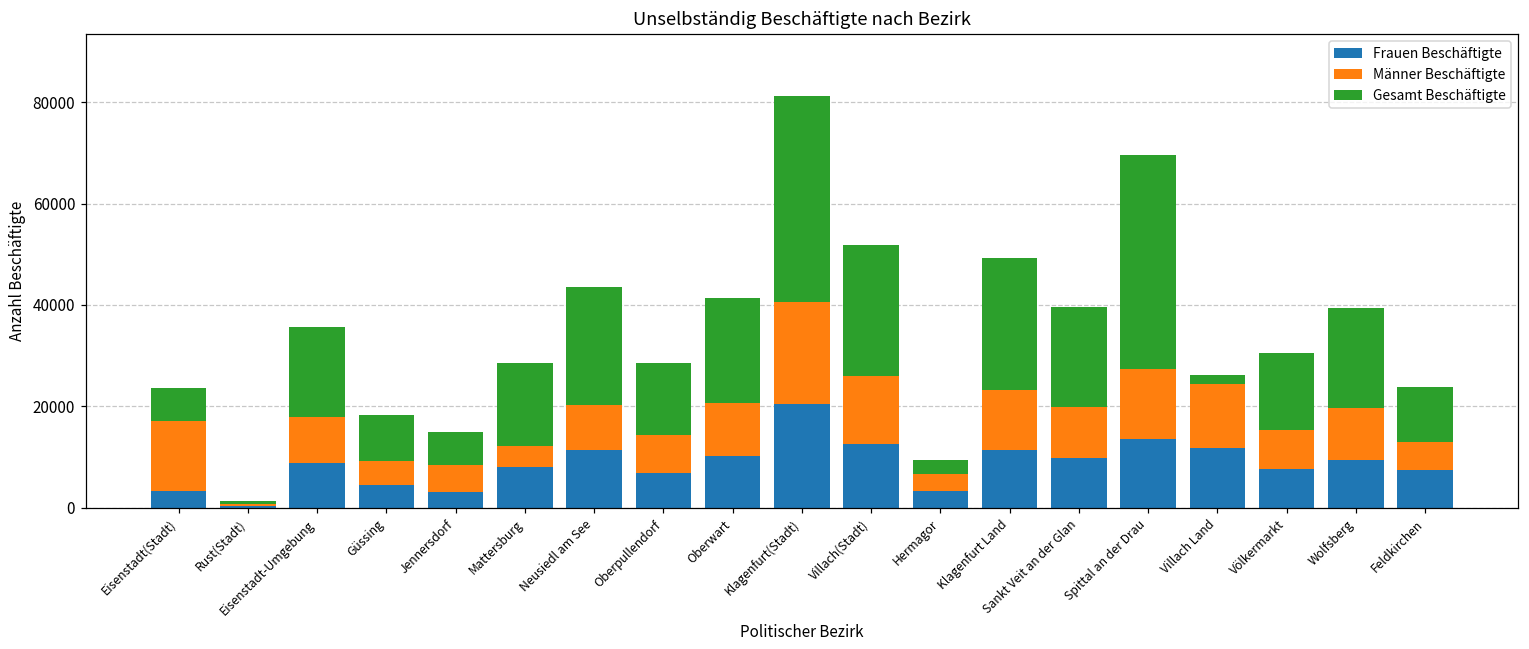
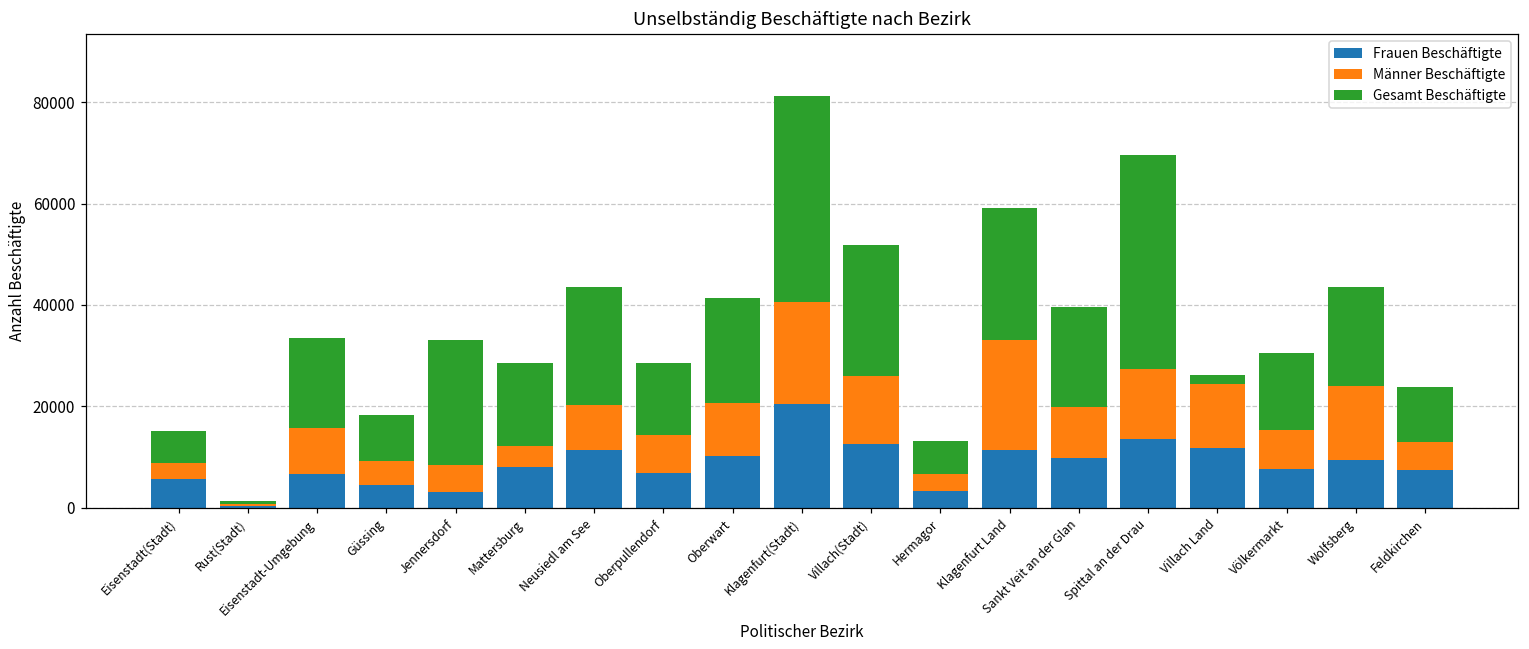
  {
    "Frauen Beschäftigte": {
-     "Eisenstadt(Stadt)": 3000,
-     "Eisenstadt-Umgebung": 9000,
+     "Eisenstadt(Stadt)": 6000,
+     "Eisenstadt-Umgebung": 7000,
      "Güssing": 5000,
      "Jennersdorf": 3000,
      "Mattersburg": 8000,
      "Neusiedl am See": 11000,
      "Oberpullendorf": 7000,
      "Oberwart": 10000,
      "Klagenfurt(Stadt)": 20000,
      "Villach(Stadt)": 12000,
      "Hermagor": 3000,
      "Klagenfurt Land": 11000,
      "Sankt Veit an der Glan": 10000,
      "Spittal an der Drau": 13000,
      "Villach Land": 12000,
      "Völkermarkt": 8000,
      "Wolfsberg": 9000,
      "Feldkirchen": 8000
    },
    "Männer Beschäftigte": {
-     "Eisenstadt(Stadt)": 14000,
+     "Eisenstadt(Stadt)": 3000,
      "Eisenstadt-Umgebung": 9000,
      "Güssing": 5000,
      "Jennersdorf": 5000,
      "Mattersburg": 4000,
      "Neusiedl am See": 9000,
      "Oberpullendorf": 7000,
      "Oberwart": 10000,
      "Klagenfurt(Stadt)": 20000,
      "Villach(Stadt)": 13000,
      "Hermagor": 3000,
-     "Klagenfurt Land": 12000,
+     "Klagenfurt Land": 22000,
      "Sankt Veit an der Glan": 10000,
      "Spittal an der Drau": 14000,
      "Villach Land": 13000,
      "Völkermarkt": 8000,
-     "Wolfsberg": 10000,
+     "Wolfsberg": 15000,
      "Feldkirchen": 5000
    },
    "Gesamt Beschäftigte": {
      "Eisenstadt(Stadt)": 6000,
      "Rust(Stadt)": 1000,
      "Eisenstadt-Umgebung": 18000,
      "Güssing": 9000,
-     "Jennersdorf": 6000,
+     "Jennersdorf": 25000,
      "Mattersburg": 16000,
      "Neusiedl am See": 23000,
      "Oberpullendorf": 14000,
      "Oberwart": 21000,
      "Klagenfurt(Stadt)": 41000,
      "Villach(Stadt)": 26000,
-     "Hermagor": 3000,
+     "Hermagor": 7000,
      "Klagenfurt Land": 26000,
      "Sankt Veit an der Glan": 20000,
      "Spittal an der Drau": 42000,
      "Villach Land": 2000,
      "Völkermarkt": 15000,
      "Wolfsberg": 20000,
      "Feldkirchen": 11000
    }
  }
